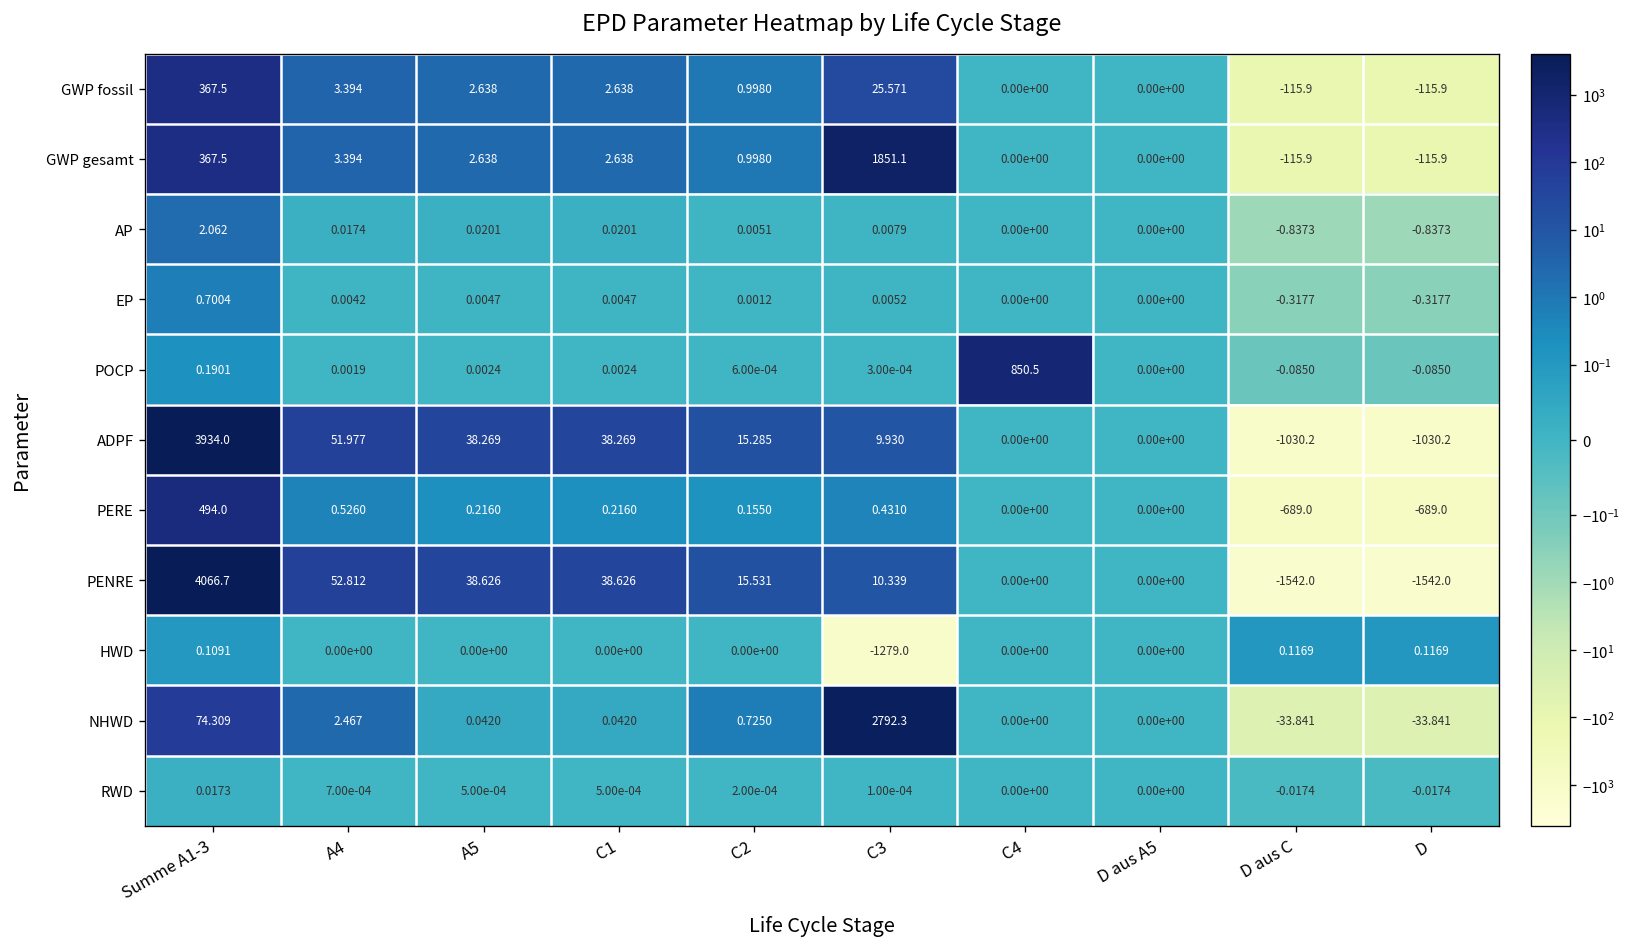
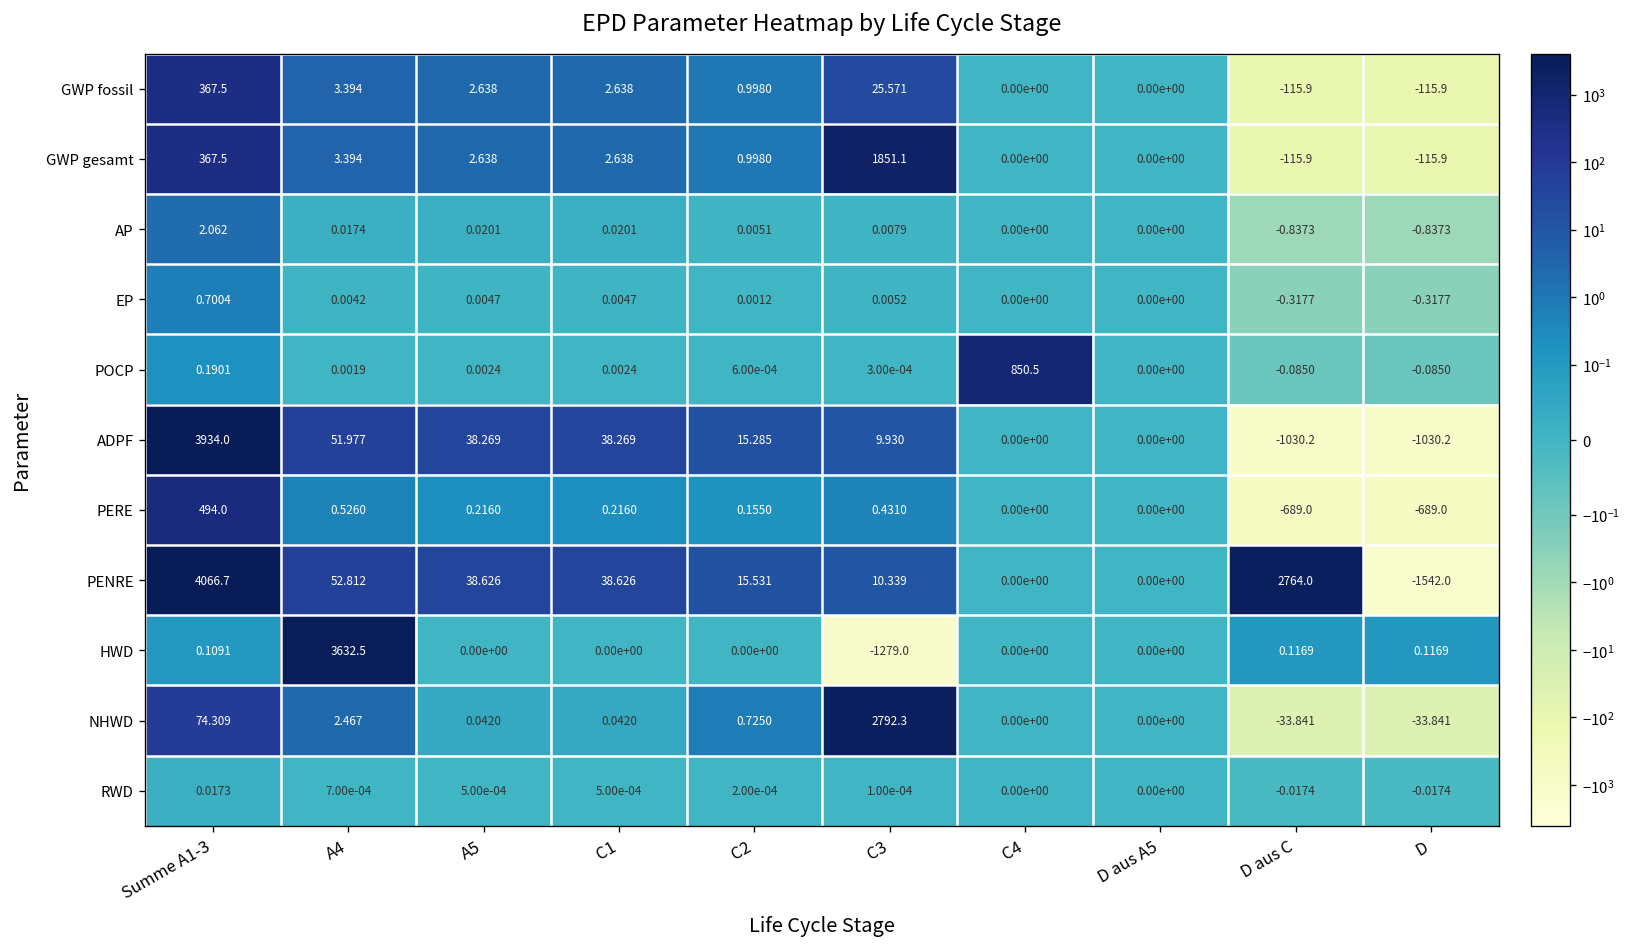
  {
    "GWP fossil": {
      "Summe A1-3": "367.5",
      "A4": "3.394",
      "A5": "2.638",
      "C1": "2.638",
      "C2": "0.9980",
      "C3": "25.571",
      "C4": "0.00e+00",
      "D aus A5": "0.00e+00",
      "D aus C": "-115.9",
      "D": "-115.9"
    },
    "GWP gesamt": {
      "Summe A1-3": "367.5",
      "A4": "3.394",
      "A5": "2.638",
      "C1": "2.638",
      "C2": "0.9980",
      "C3": "1851.1",
      "C4": "0.00e+00",
      "D aus A5": "0.00e+00",
      "D aus C": "-115.9",
      "D": "-115.9"
    },
    "AP": {
      "Summe A1-3": "2.062",
      "A4": "0.0174",
      "A5": "0.0201",
      "C1": "0.0201",
      "C2": "0.0051",
      "C3": "0.0079",
      "C4": "0.00e+00",
      "D aus A5": "0.00e+00",
      "D aus C": "-0.8373",
      "D": "-0.8373"
    },
    "EP": {
      "Summe A1-3": "0.7004",
      "A4": "0.0042",
      "A5": "0.0047",
      "C1": "0.0047",
      "C2": "0.0012",
      "C3": "0.0052",
      "C4": "0.00e+00",
      "D aus A5": "0.00e+00",
      "D aus C": "-0.3177",
      "D": "-0.3177"
    },
    "POCP": {
      "Summe A1-3": "0.1901",
      "A4": "0.0019",
      "A5": "0.0024",
      "C1": "0.0024",
      "C2": "6.00e-04",
      "C3": "3.00e-04",
      "C4": "850.5",
      "D aus A5": "0.00e+00",
      "D aus C": "-0.0850",
      "D": "-0.0850"
    },
    "ADPF": {
      "Summe A1-3": "3934.0",
      "A4": "51.977",
      "A5": "38.269",
      "C1": "38.269",
      "C2": "15.285",
      "C3": "9.930",
      "C4": "0.00e+00",
      "D aus A5": "0.00e+00",
      "D aus C": "-1030.2",
      "D": "-1030.2"
    },
    "PERE": {
      "Summe A1-3": "494.0",
      "A4": "0.5260",
      "A5": "0.2160",
      "C1": "0.2160",
      "C2": "0.1550",
      "C3": "0.4310",
      "C4": "0.00e+00",
      "D aus A5": "0.00e+00",
      "D aus C": "-689.0",
      "D": "-689.0"
    },
    "PENRE": {
      "Summe A1-3": "4066.7",
      "A4": "52.812",
      "A5": "38.626",
      "C1": "38.626",
      "C2": "15.531",
      "C3": "10.339",
      "C4": "0.00e+00",
      "D aus A5": "0.00e+00",
-     "D aus C": "-1542.0",
+     "D aus C": "2764.0",
      "D": "-1542.0"
    },
    "HWD": {
      "Summe A1-3": "0.1091",
-     "A4": "0.00e+00",
+     "A4": "3632.5",
      "A5": "0.00e+00",
      "C1": "0.00e+00",
      "C2": "0.00e+00",
      "C3": "-1279.0",
      "C4": "0.00e+00",
      "D aus A5": "0.00e+00",
      "D aus C": "0.1169",
      "D": "0.1169"
    },
    "NHWD": {
      "Summe A1-3": "74.309",
      "A4": "2.467",
      "A5": "0.0420",
      "C1": "0.0420",
      "C2": "0.7250",
      "C3": "2792.3",
      "C4": "0.00e+00",
      "D aus A5": "0.00e+00",
      "D aus C": "-33.841",
      "D": "-33.841"
    },
    "RWD": {
      "Summe A1-3": "0.0173",
      "A4": "7.00e-04",
      "A5": "5.00e-04",
      "C1": "5.00e-04",
      "C2": "2.00e-04",
      "C3": "1.00e-04",
      "C4": "0.00e+00",
      "D aus A5": "0.00e+00",
      "D aus C": "-0.0174",
      "D": "-0.0174"
    }
  }
